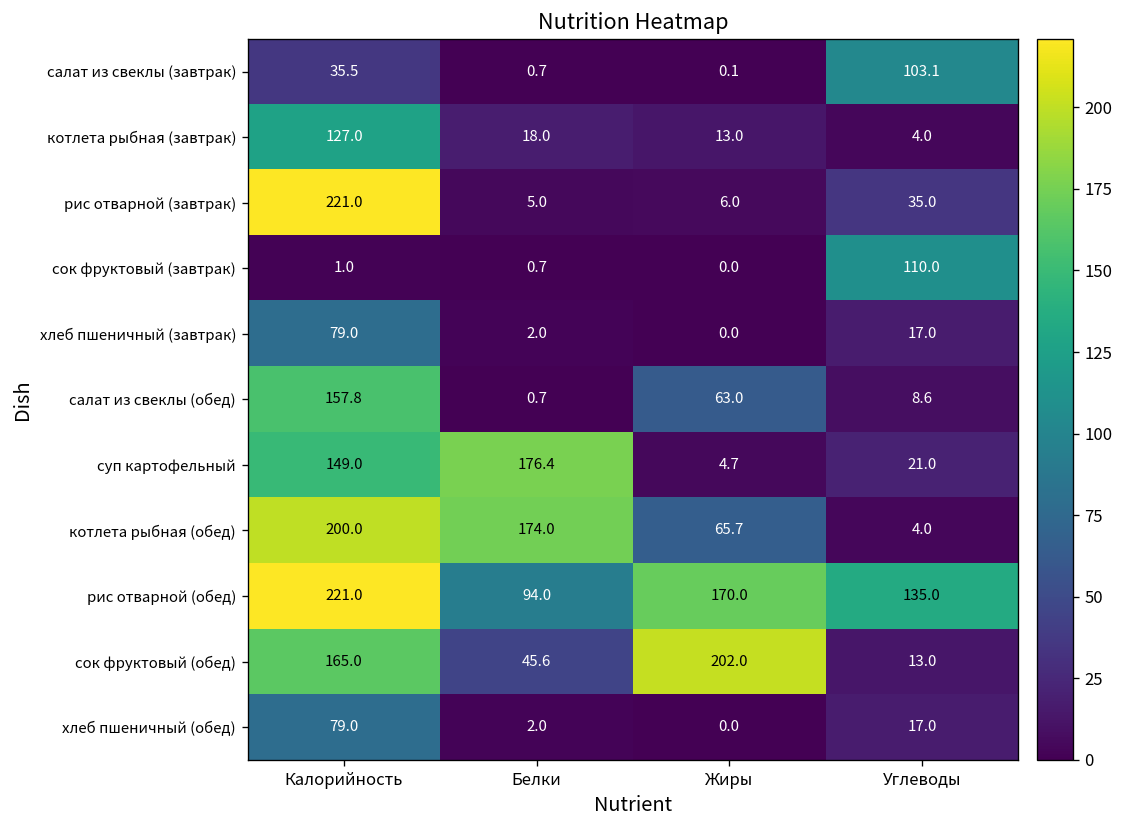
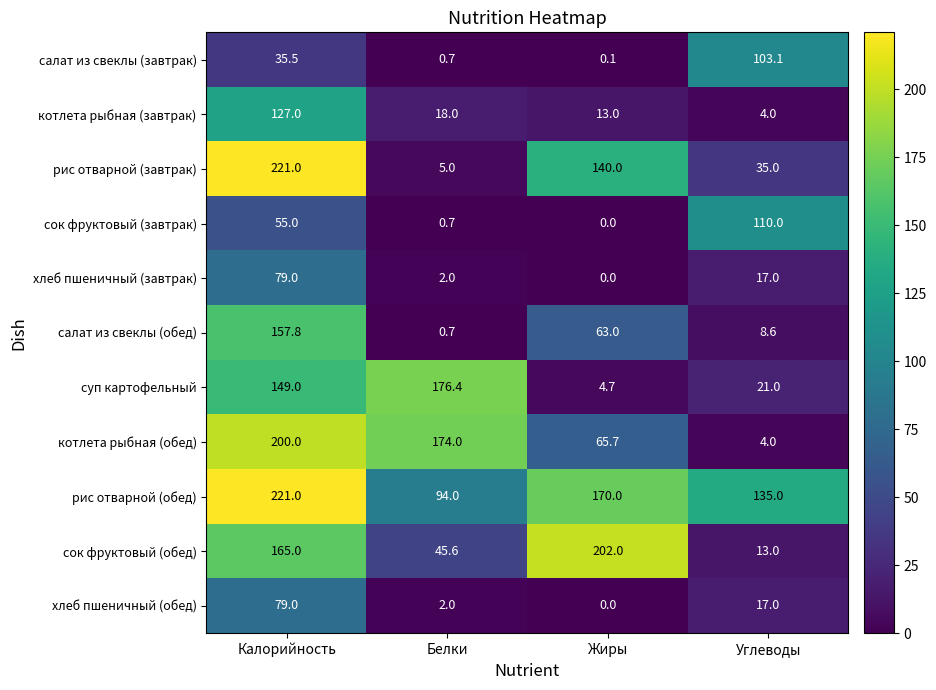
  {
    "салат из свеклы (завтрак)": {
      "Калорийность": 35.5,
      "Белки": 0.7,
      "Жиры": 0.1,
      "Углеводы": 103.1
    },
    "котлета рыбная (завтрак)": {
      "Калорийность": 127.0,
      "Белки": 18.0,
      "Жиры": 13.0,
      "Углеводы": 4.0
    },
    "рис отварной (завтрак)": {
      "Калорийность": 221.0,
      "Белки": 5.0,
-     "Жиры": 6.0,
+     "Жиры": 140.0,
      "Углеводы": 35.0
    },
    "сок фруктовый (завтрак)": {
-     "Калорийность": 1.0,
+     "Калорийность": 55.0,
      "Белки": 0.7,
      "Жиры": 0.0,
      "Углеводы": 110.0
    },
    "хлеб пшеничный (завтрак)": {
      "Калорийность": 79.0,
      "Белки": 2.0,
      "Жиры": 0.0,
      "Углеводы": 17.0
    },
    "салат из свеклы (обед)": {
      "Калорийность": 157.8,
      "Белки": 0.7,
      "Жиры": 63.0,
      "Углеводы": 8.6
    },
    "суп картофельный": {
      "Калорийность": 149.0,
      "Белки": 176.4,
      "Жиры": 4.7,
      "Углеводы": 21.0
    },
    "котлета рыбная (обед)": {
      "Калорийность": 200.0,
      "Белки": 174.0,
      "Жиры": 65.7,
      "Углеводы": 4.0
    },
    "рис отварной (обед)": {
      "Калорийность": 221.0,
      "Белки": 94.0,
      "Жиры": 170.0,
      "Углеводы": 135.0
    },
    "сок фруктовый (обед)": {
      "Калорийность": 165.0,
      "Белки": 45.6,
      "Жиры": 202.0,
      "Углеводы": 13.0
    },
    "хлеб пшеничный (обед)": {
      "Калорийность": 79.0,
      "Белки": 2.0,
      "Жиры": 0.0,
      "Углеводы": 17.0
    }
  }
